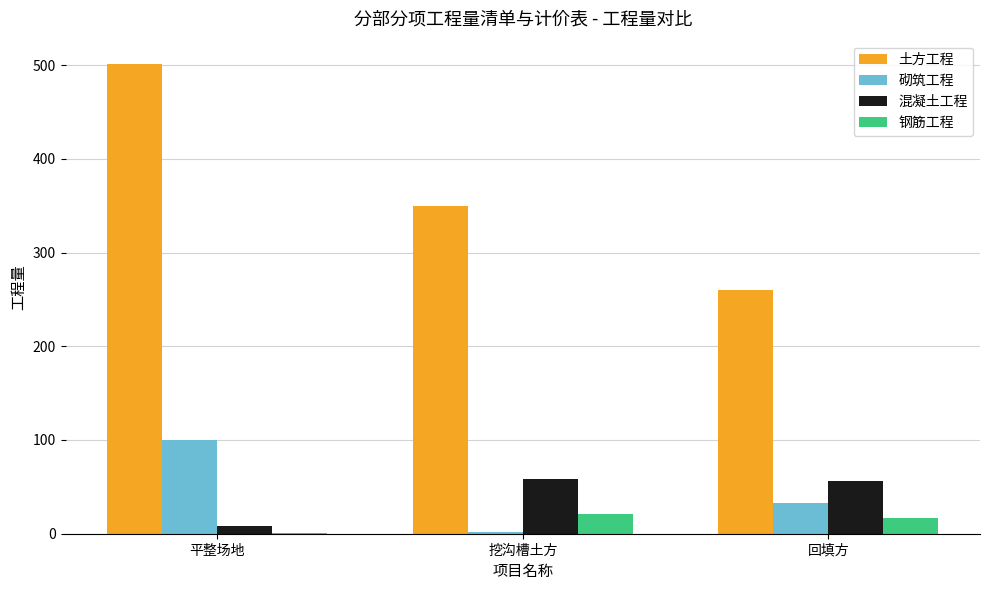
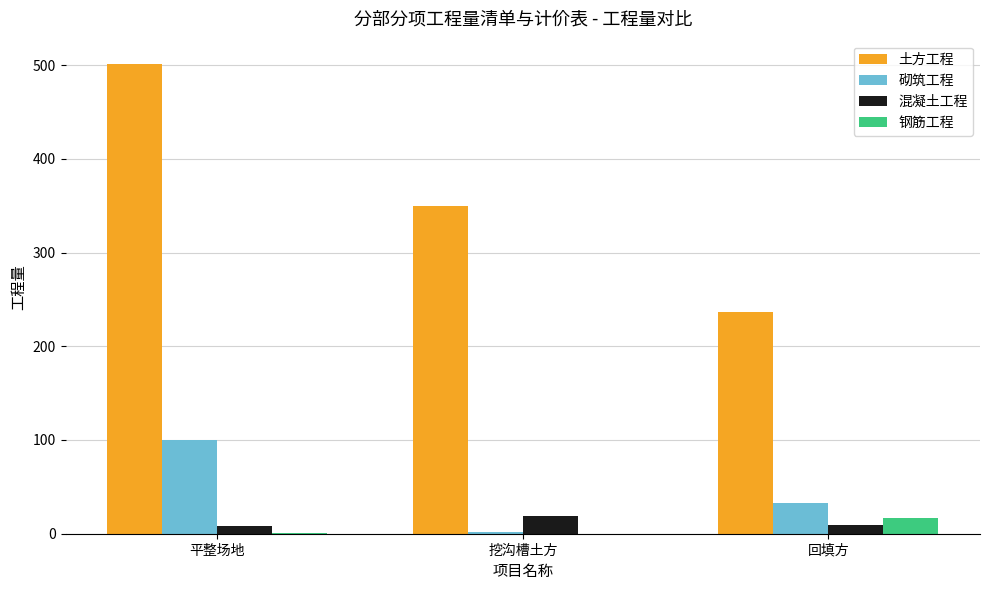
  {
    "土方工程": {
      "平整场地": 500,
      "挖沟槽土方": 350,
-     "回填方": 260
+     "回填方": 240
    },
    "砌筑工程": {
      "平整场地": 100,
      "回填方": 30
    },
    "混凝土工程": {
      "平整场地": 10,
-     "挖沟槽土方": 60,
-     "回填方": 60
+     "挖沟槽土方": 20,
+     "回填方": 10
    },
    "钢筋工程": {
-     "挖沟槽土方": 20,
+     "挖沟槽土方": 0,
      "回填方": 20
    }
  }
